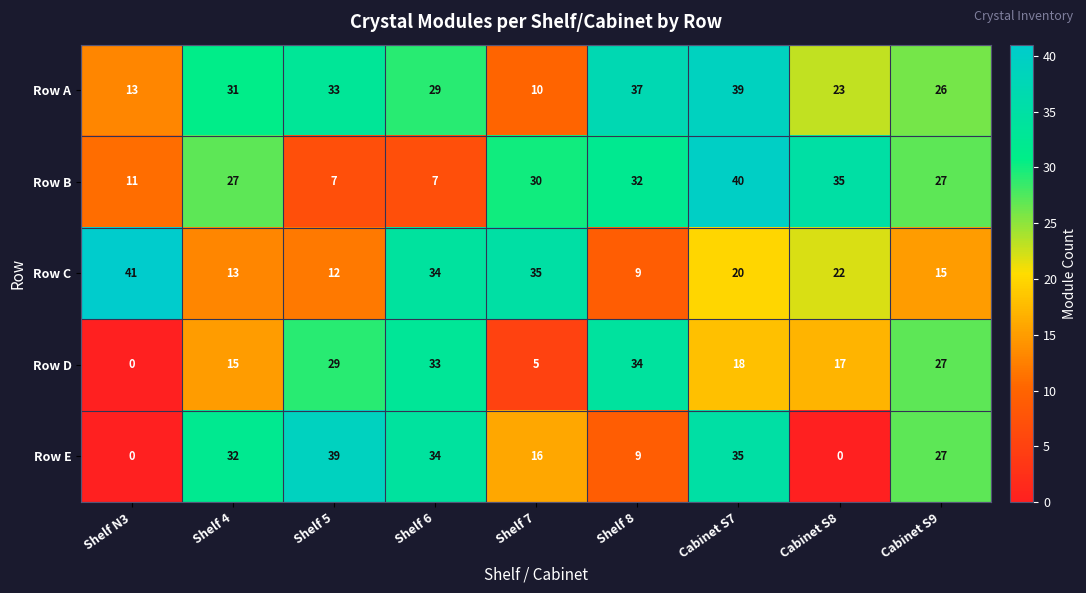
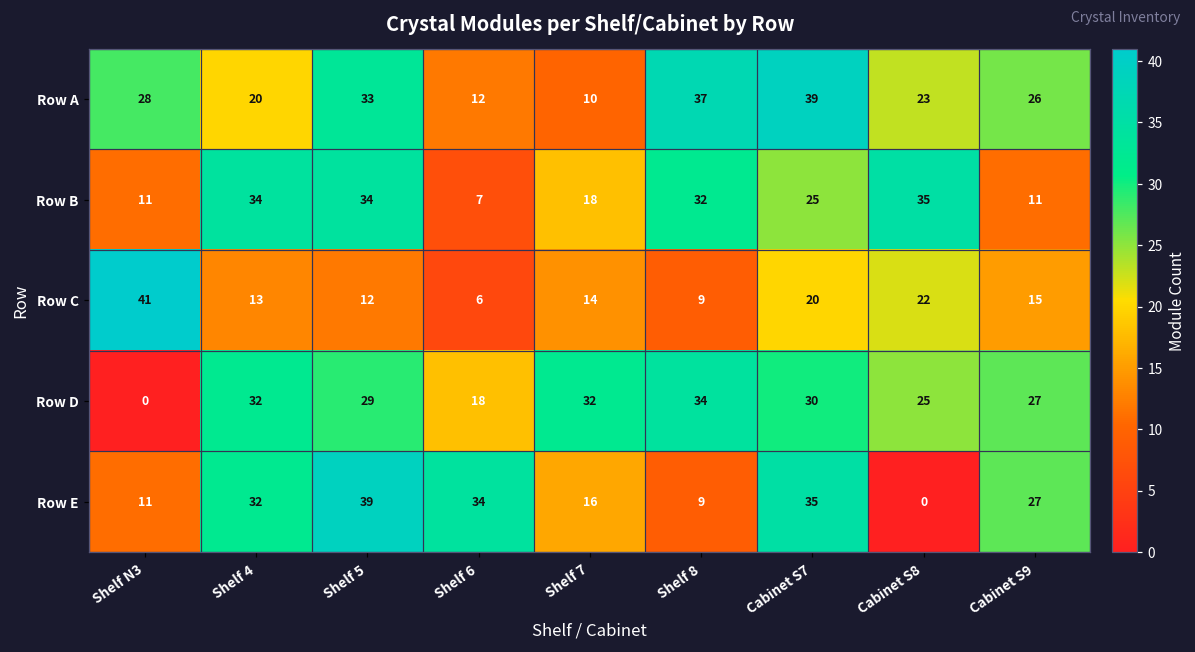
  {
    "Row A": {
-     "Shelf N3": 13,
-     "Shelf 4": 31,
+     "Shelf N3": 28,
+     "Shelf 4": 20,
      "Shelf 5": 33,
-     "Shelf 6": 29,
+     "Shelf 6": 12,
      "Shelf 7": 10,
      "Shelf 8": 37,
      "Cabinet S7": 39,
      "Cabinet S8": 23,
      "Cabinet S9": 26
    },
    "Row B": {
      "Shelf N3": 11,
-     "Shelf 4": 27,
-     "Shelf 5": 7,
+     "Shelf 4": 34,
+     "Shelf 5": 34,
      "Shelf 6": 7,
-     "Shelf 7": 30,
+     "Shelf 7": 18,
      "Shelf 8": 32,
-     "Cabinet S7": 40,
+     "Cabinet S7": 25,
      "Cabinet S8": 35,
-     "Cabinet S9": 27
+     "Cabinet S9": 11
    },
    "Row C": {
      "Shelf N3": 41,
      "Shelf 4": 13,
      "Shelf 5": 12,
-     "Shelf 6": 34,
-     "Shelf 7": 35,
+     "Shelf 6": 6,
+     "Shelf 7": 14,
      "Shelf 8": 9,
      "Cabinet S7": 20,
      "Cabinet S8": 22,
      "Cabinet S9": 15
    },
    "Row D": {
      "Shelf N3": 0,
-     "Shelf 4": 15,
+     "Shelf 4": 32,
      "Shelf 5": 29,
-     "Shelf 6": 33,
-     "Shelf 7": 5,
+     "Shelf 6": 18,
+     "Shelf 7": 32,
      "Shelf 8": 34,
-     "Cabinet S7": 18,
-     "Cabinet S8": 17,
+     "Cabinet S7": 30,
+     "Cabinet S8": 25,
      "Cabinet S9": 27
    },
    "Row E": {
-     "Shelf N3": 0,
+     "Shelf N3": 11,
      "Shelf 4": 32,
      "Shelf 5": 39,
      "Shelf 6": 34,
      "Shelf 7": 16,
      "Shelf 8": 9,
      "Cabinet S7": 35,
      "Cabinet S8": 0,
      "Cabinet S9": 27
    }
  }
